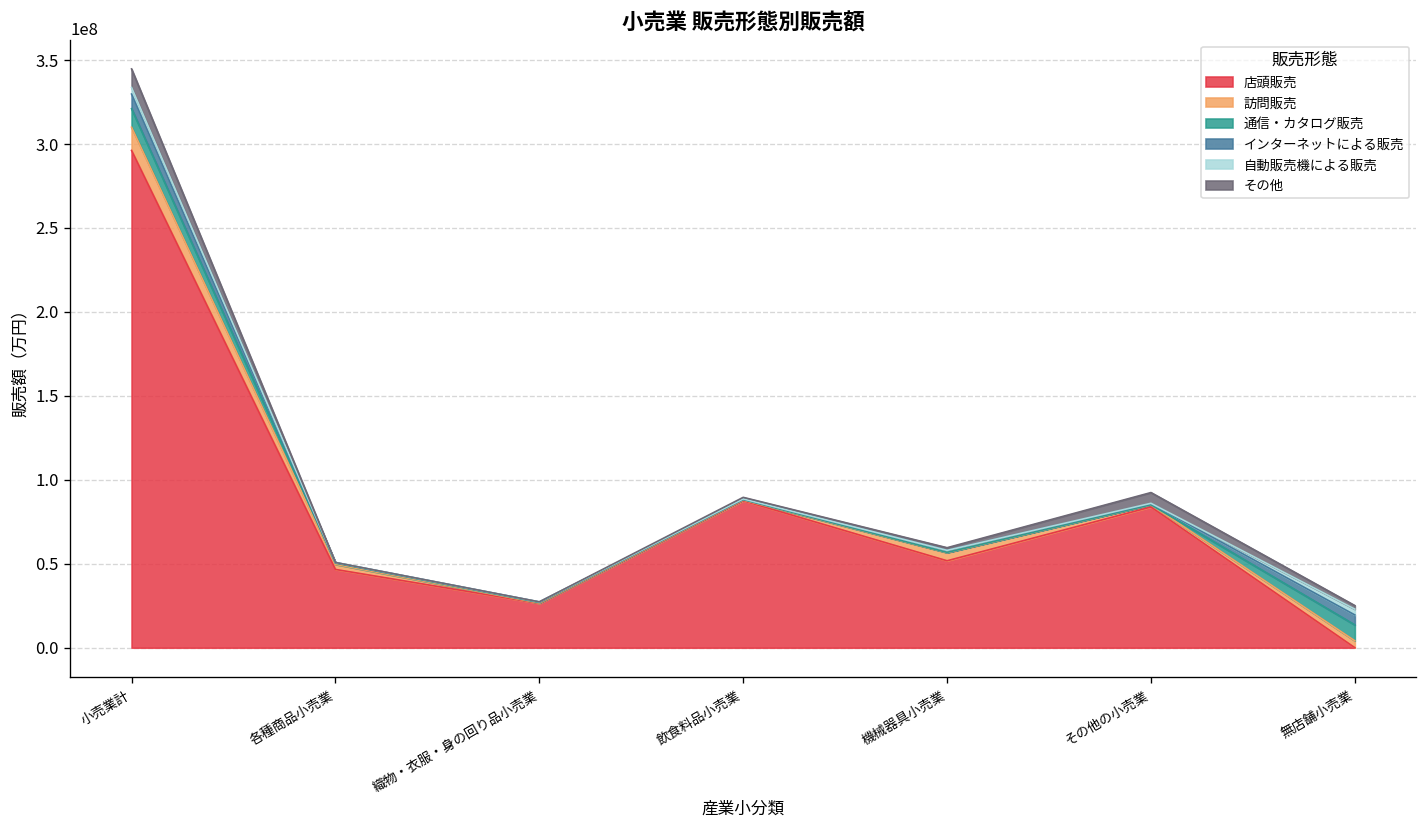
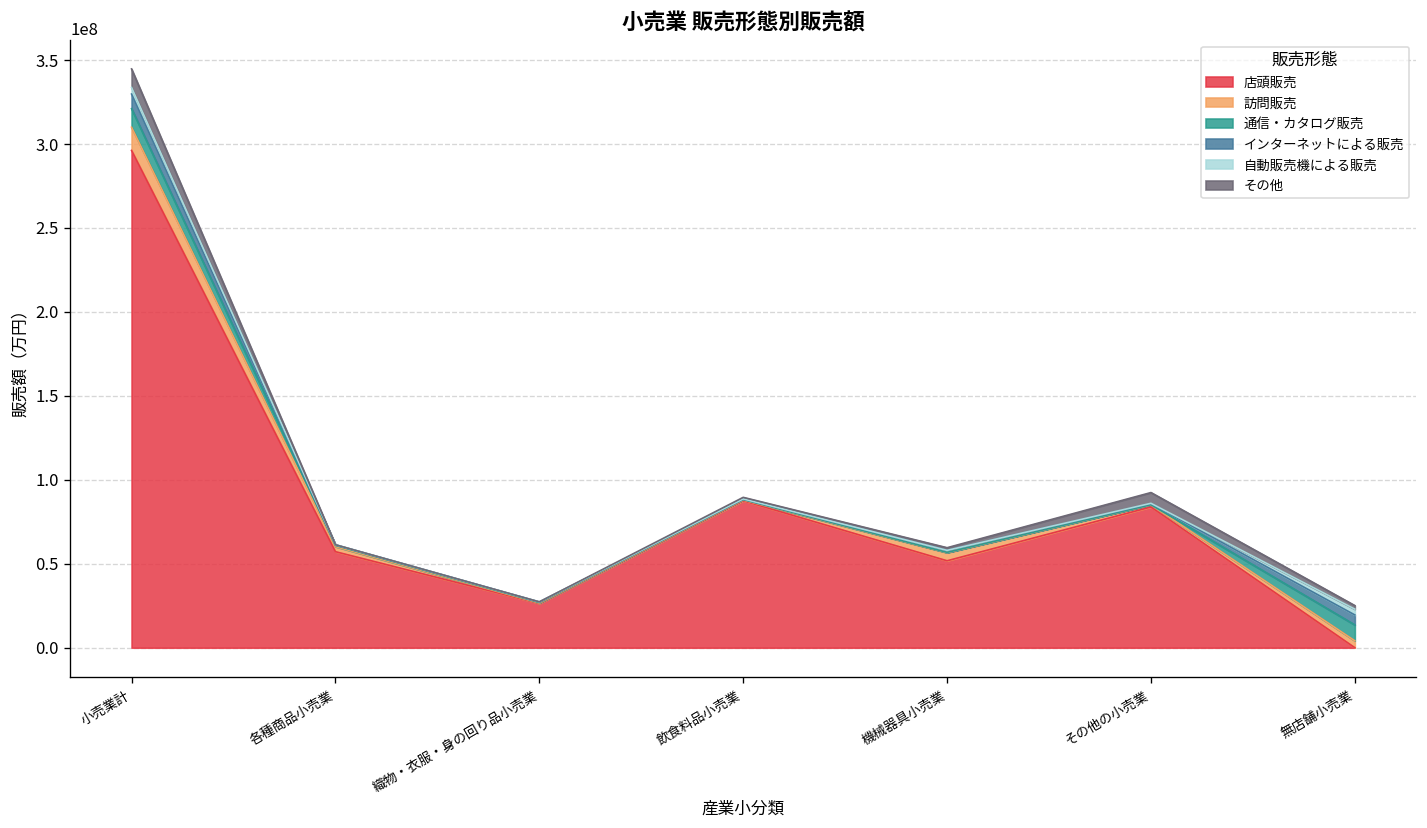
  {
    "店頭販売": {
      "小売業計": 296000000,
-     "各種商品小売業": 47000000,
+     "各種商品小売業": 57000000,
      "機械器具小売業": 52000000,
      "無店舗小売業": 0
    },
    "訪問販売": {
      "小売業計": 14000000,
      "無店舗小売業": 4000000
    },
    "自動販売機による販売": {
      "小売業計": 4000000,
      "無店舗小売業": 3000000
    }
  }
